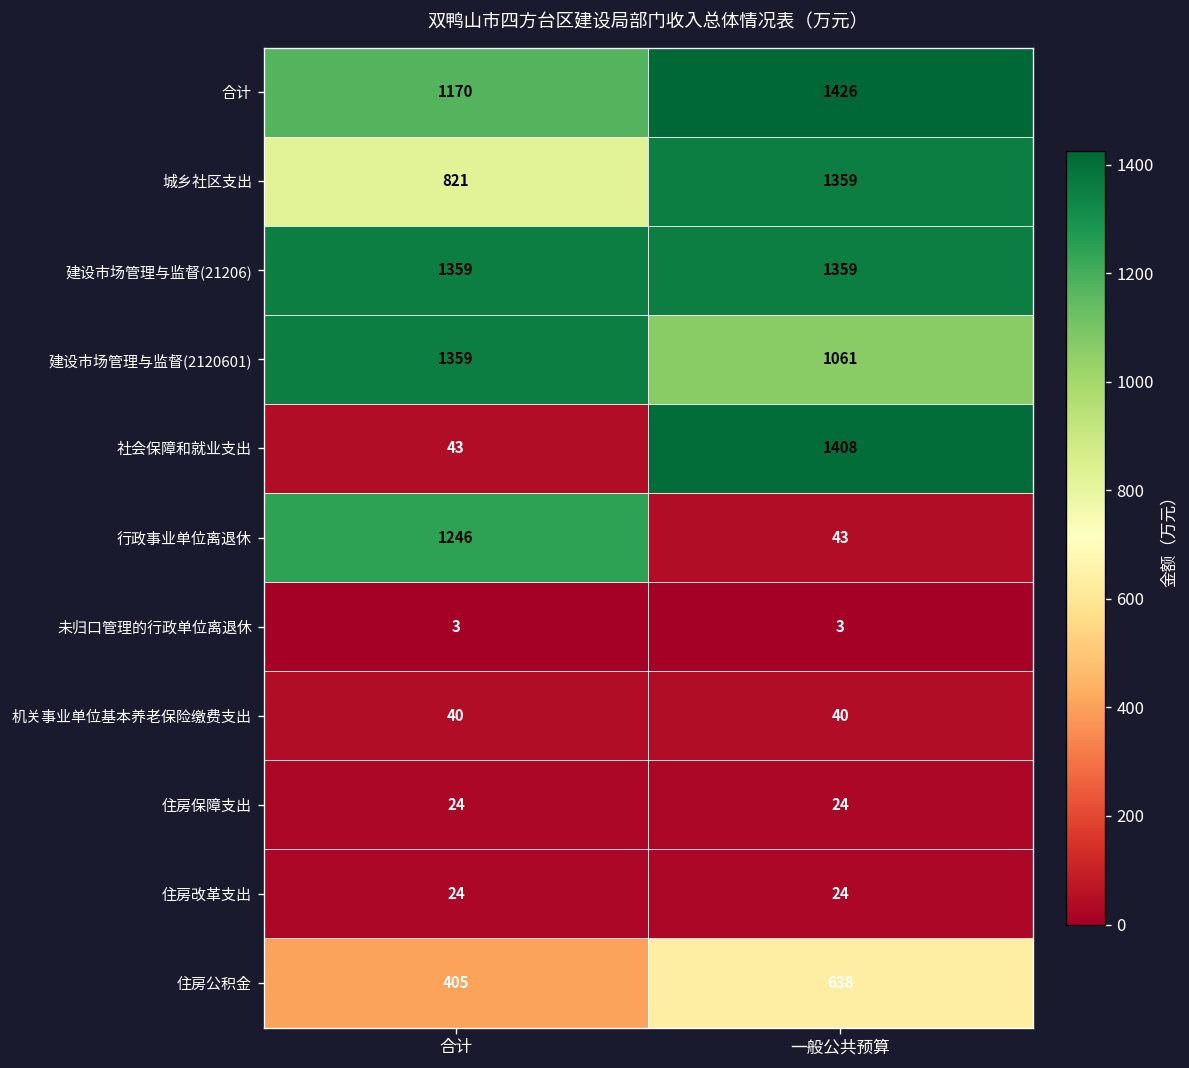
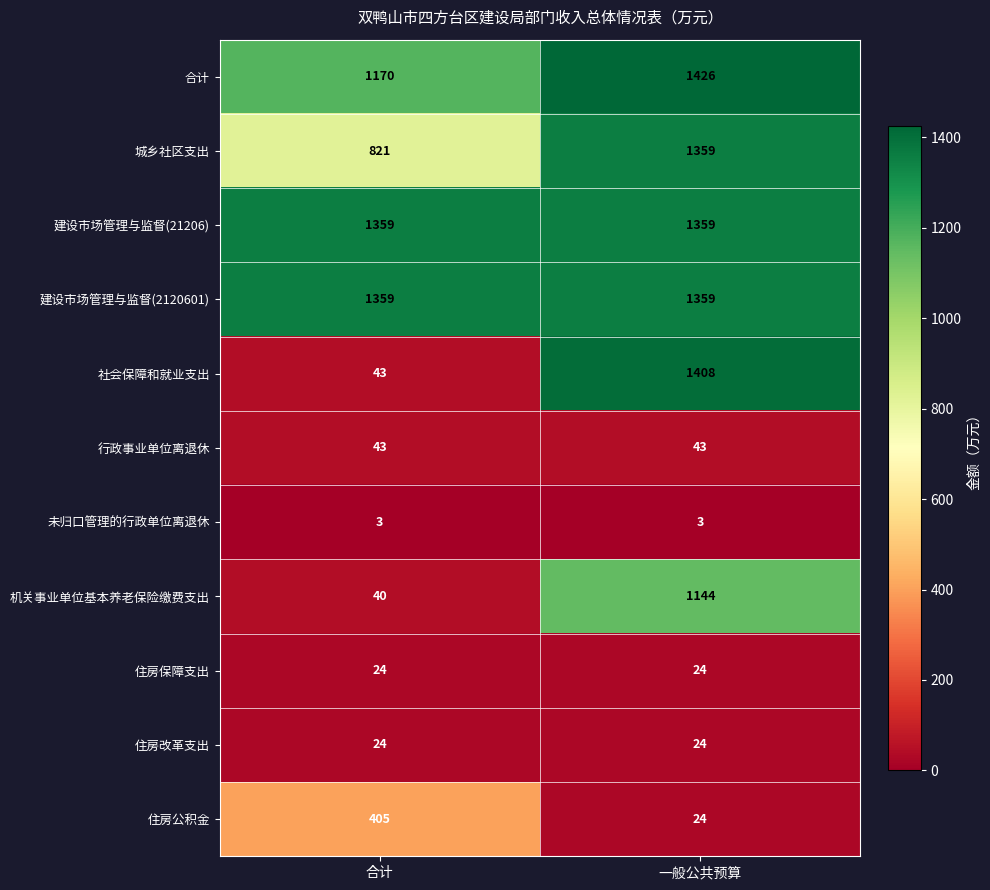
  {
    "合计": {
      "合计": 1170,
      "一般公共预算": 1426
    },
    "城乡社区支出": {
      "合计": 821,
      "一般公共预算": 1359
    },
    "建设市场管理与监督(21206)": {
      "合计": 1359,
      "一般公共预算": 1359
    },
    "建设市场管理与监督(2120601)": {
      "合计": 1359,
-     "一般公共预算": 1061
+     "一般公共预算": 1359
    },
    "社会保障和就业支出": {
      "合计": 43,
      "一般公共预算": 1408
    },
    "行政事业单位离退休": {
-     "合计": 1246,
+     "合计": 43,
      "一般公共预算": 43
    },
    "未归口管理的行政单位离退休": {
      "合计": 3,
      "一般公共预算": 3
    },
    "机关事业单位基本养老保险缴费支出": {
      "合计": 40,
-     "一般公共预算": 40
+     "一般公共预算": 1144
    },
    "住房保障支出": {
      "合计": 24,
      "一般公共预算": 24
    },
    "住房改革支出": {
      "合计": 24,
      "一般公共预算": 24
    },
    "住房公积金": {
      "合计": 405,
-     "一般公共预算": 638
+     "一般公共预算": 24
    }
  }
